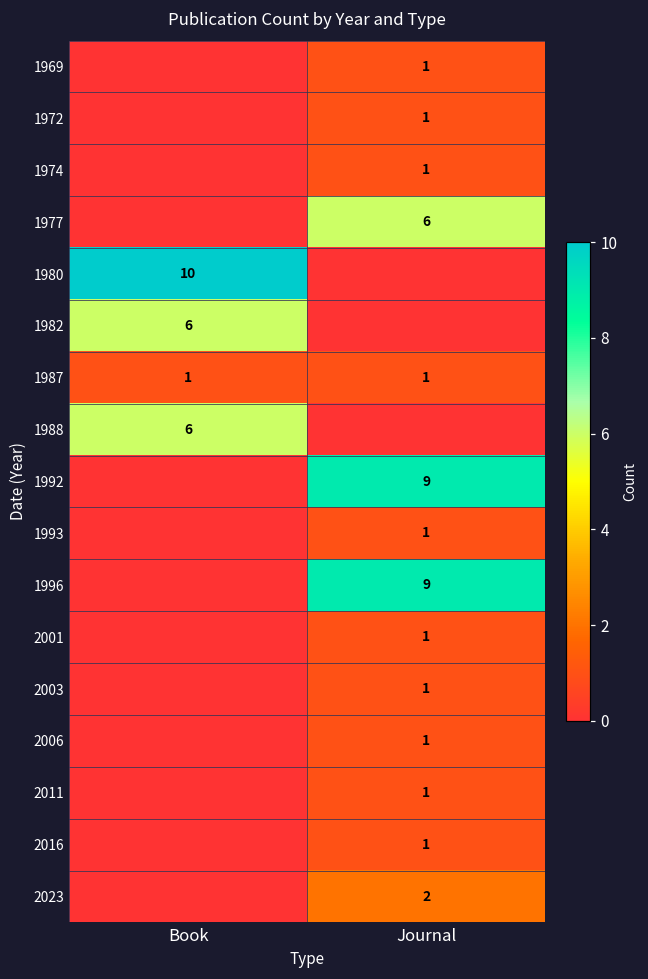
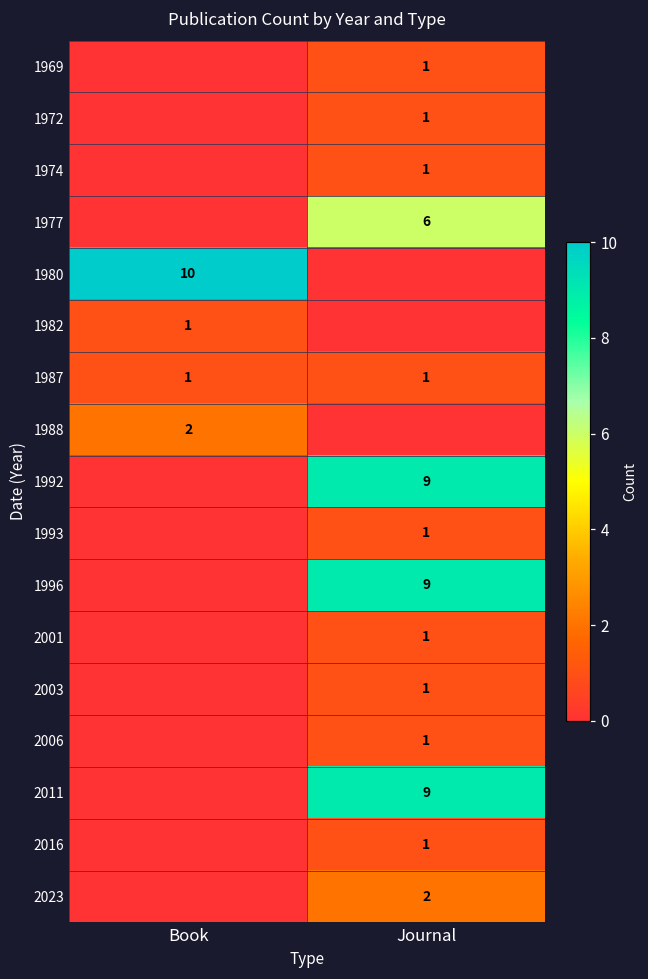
  {
    "1969": {
      "Journal": 1
    },
    "1972": {
      "Journal": 1
    },
    "1974": {
      "Journal": 1
    },
    "1977": {
      "Journal": 6
    },
    "1980": {
      "Book": 10
    },
    "1982": {
-     "Book": 6
+     "Book": 1
    },
    "1987": {
      "Book": 1,
      "Journal": 1
    },
    "1988": {
-     "Book": 6
+     "Book": 2
    },
    "1992": {
      "Journal": 9
    },
    "1993": {
      "Journal": 1
    },
    "1996": {
      "Journal": 9
    },
    "2001": {
      "Journal": 1
    },
    "2003": {
      "Journal": 1
    },
    "2006": {
      "Journal": 1
    },
    "2011": {
-     "Journal": 1
+     "Journal": 9
    },
    "2016": {
      "Journal": 1
    },
    "2023": {
      "Journal": 2
    }
  }
